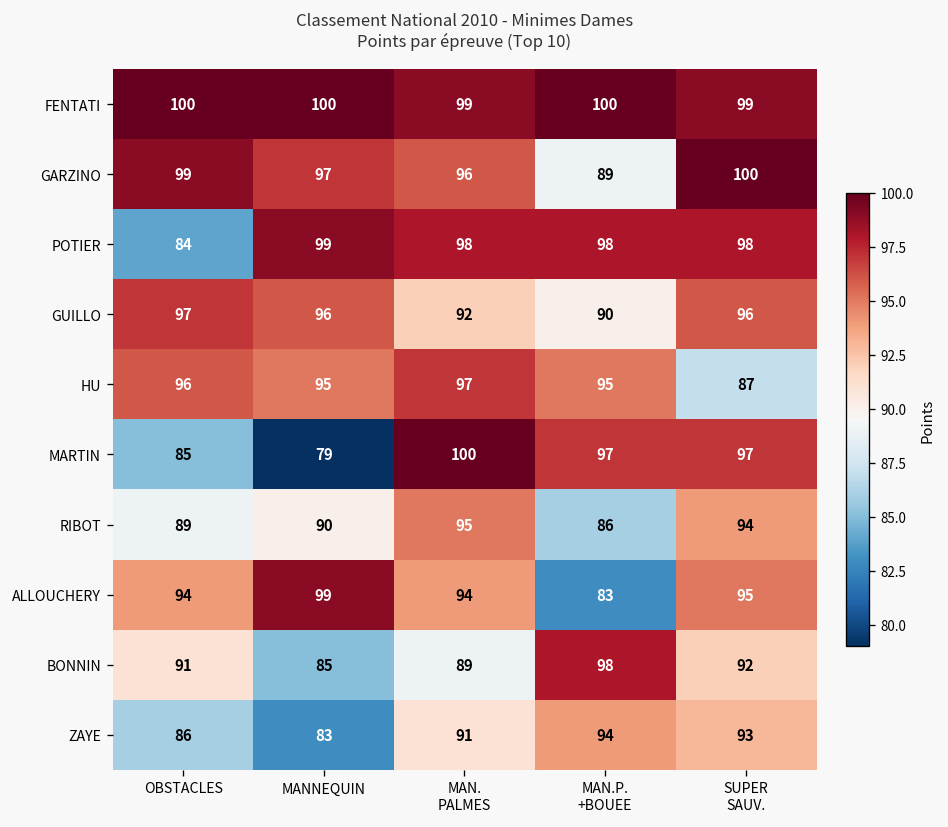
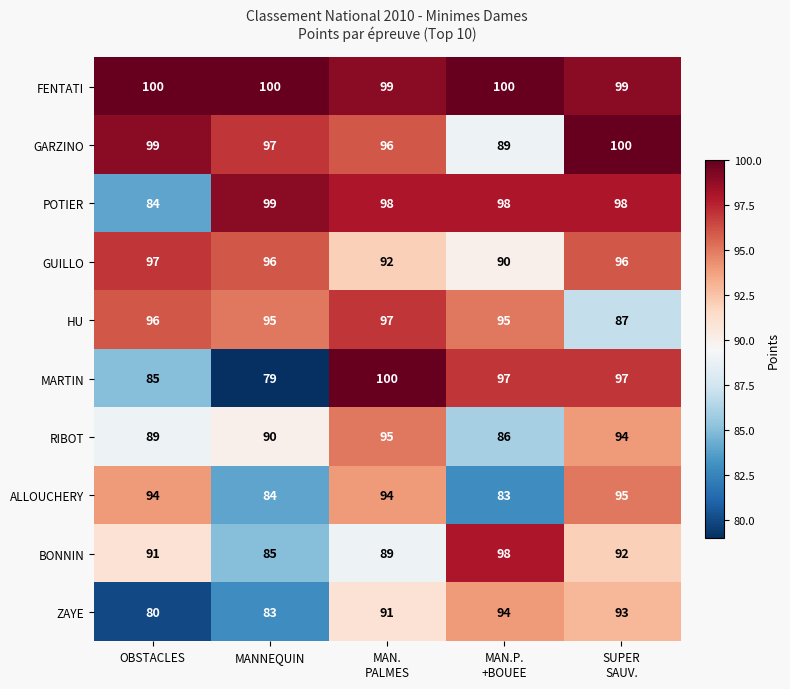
  {
    "FENTATI": {
      "OBSTACLES": 100,
      "MANNEQUIN": 100,
      "MAN. PALMES": 99,
      "MAN.P. +BOUEE": 100,
      "SUPER SAUV.": 99
    },
    "GARZINO": {
      "OBSTACLES": 99,
      "MANNEQUIN": 97,
      "MAN. PALMES": 96,
      "MAN.P. +BOUEE": 89,
      "SUPER SAUV.": 100
    },
    "POTIER": {
      "OBSTACLES": 84,
      "MANNEQUIN": 99,
      "MAN. PALMES": 98,
      "MAN.P. +BOUEE": 98,
      "SUPER SAUV.": 98
    },
    "GUILLO": {
      "OBSTACLES": 97,
      "MANNEQUIN": 96,
      "MAN. PALMES": 92,
      "MAN.P. +BOUEE": 90,
      "SUPER SAUV.": 96
    },
    "HU": {
      "OBSTACLES": 96,
      "MANNEQUIN": 95,
      "MAN. PALMES": 97,
      "MAN.P. +BOUEE": 95,
      "SUPER SAUV.": 87
    },
    "MARTIN": {
      "OBSTACLES": 85,
      "MANNEQUIN": 79,
      "MAN. PALMES": 100,
      "MAN.P. +BOUEE": 97,
      "SUPER SAUV.": 97
    },
    "RIBOT": {
      "OBSTACLES": 89,
      "MANNEQUIN": 90,
      "MAN. PALMES": 95,
      "MAN.P. +BOUEE": 86,
      "SUPER SAUV.": 94
    },
    "ALLOUCHERY": {
      "OBSTACLES": 94,
-     "MANNEQUIN": 99,
+     "MANNEQUIN": 84,
      "MAN. PALMES": 94,
      "MAN.P. +BOUEE": 83,
      "SUPER SAUV.": 95
    },
    "BONNIN": {
      "OBSTACLES": 91,
      "MANNEQUIN": 85,
      "MAN. PALMES": 89,
      "MAN.P. +BOUEE": 98,
      "SUPER SAUV.": 92
    },
    "ZAYE": {
-     "OBSTACLES": 86,
+     "OBSTACLES": 80,
      "MANNEQUIN": 83,
      "MAN. PALMES": 91,
      "MAN.P. +BOUEE": 94,
      "SUPER SAUV.": 93
    }
  }
